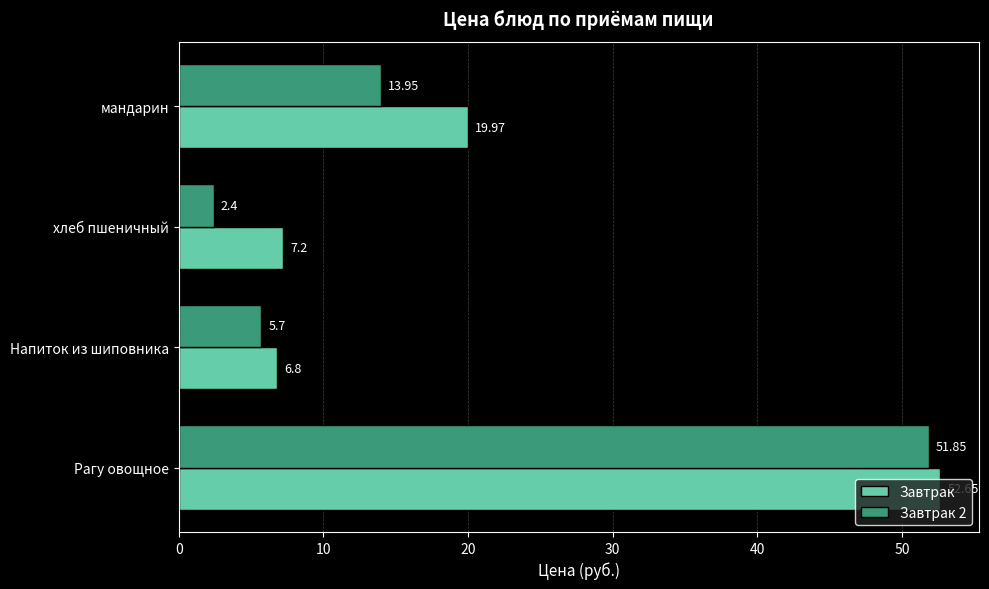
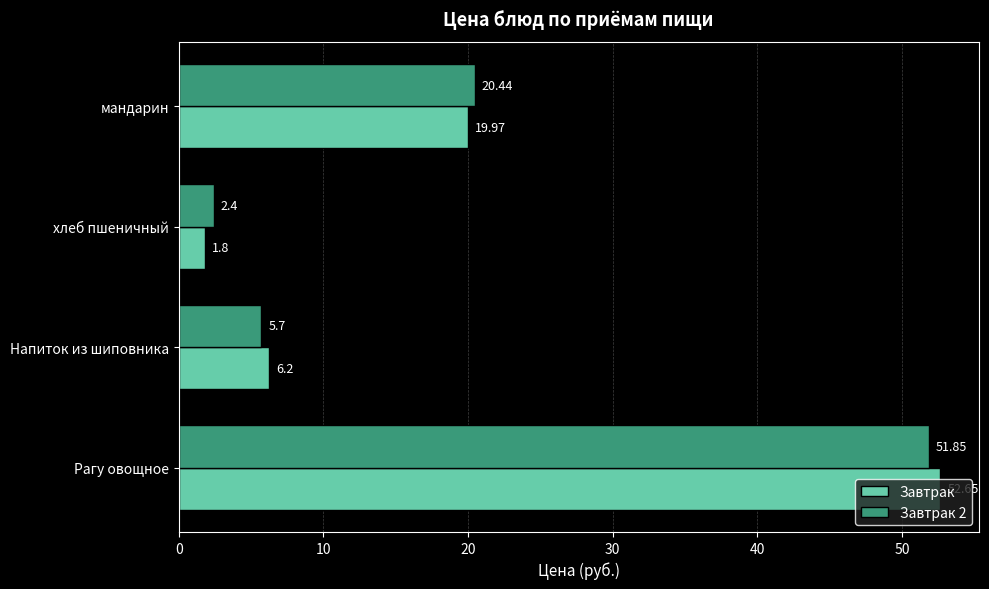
  {
    "Завтрак": {
      "мандарин": 19.97,
-     "хлеб пшеничный": 7.2,
-     "Напиток из шиповника": 6.8
+     "хлеб пшеничный": 1.8,
+     "Напиток из шиповника": 6.2
    },
    "Завтрак 2": {
-     "мандарин": 13.95,
+     "мандарин": 20.44,
      "хлеб пшеничный": 2.4,
      "Напиток из шиповника": 5.7,
      "Рагу овощное": 51.85
    }
  }
